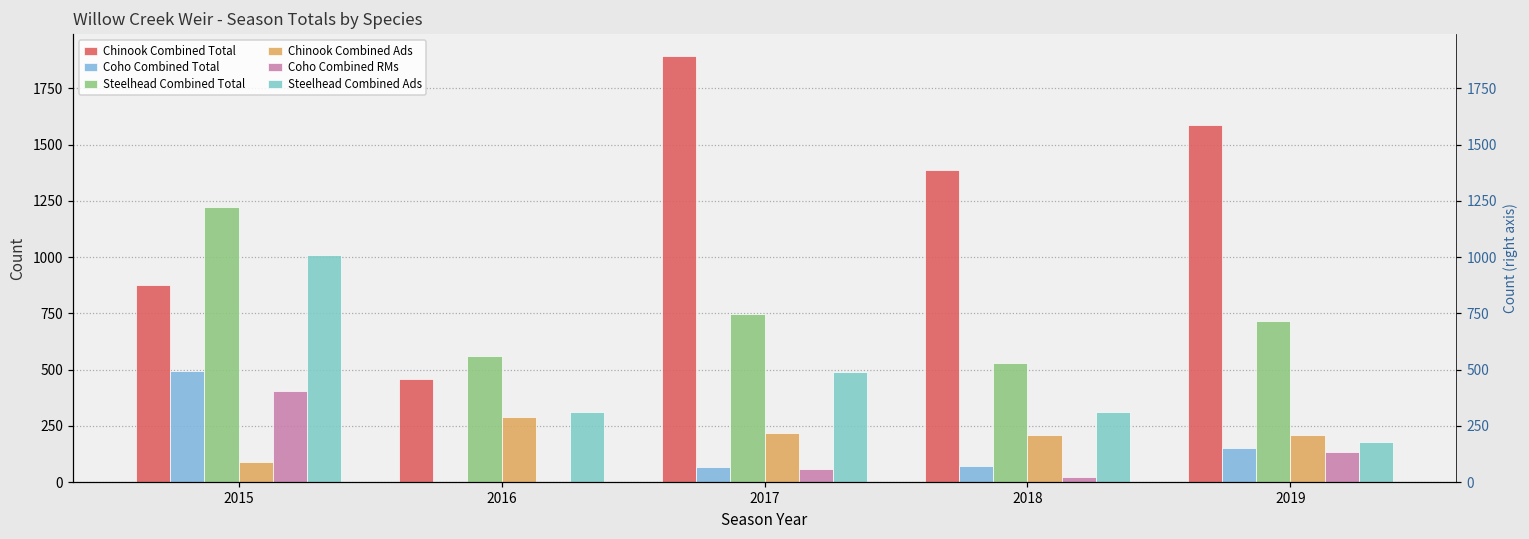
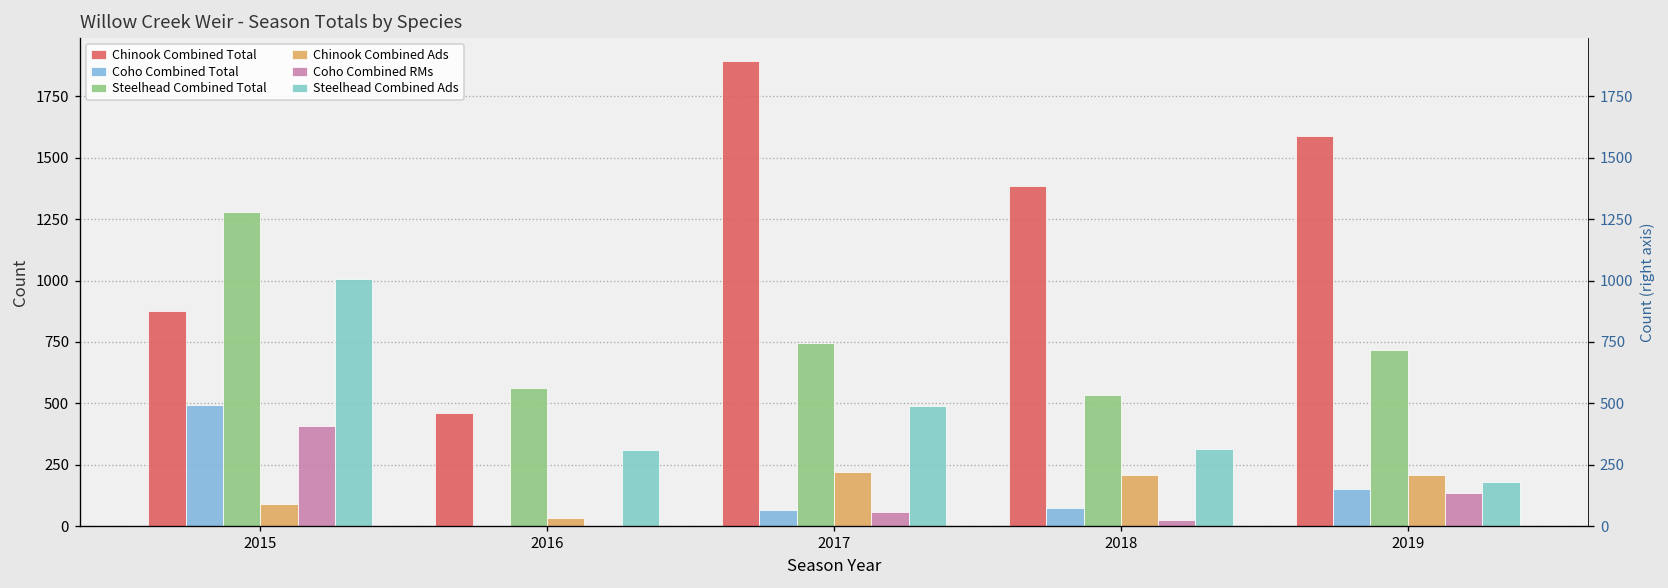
  {
    "Chinook Combined Total": {
      "2015": 880,
      "2016": 460,
      "2017": 1900,
      "2018": 1390,
      "2019": 1590
    },
    "Steelhead Combined Total": {
-     "2015": 1220,
+     "2015": 1280,
      "2016": 560,
      "2017": 750,
      "2018": 530,
      "2019": 720
    },
    "Chinook Combined Ads": {
      "2015": 90,
-     "2016": 290,
+     "2016": 30,
      "2017": 220,
      "2018": 210,
      "2019": 210
    },
    "Coho Combined RMs": {
      "2015": 410,
      "2017": 60,
      "2018": 20,
      "2019": 130
    }
  }
